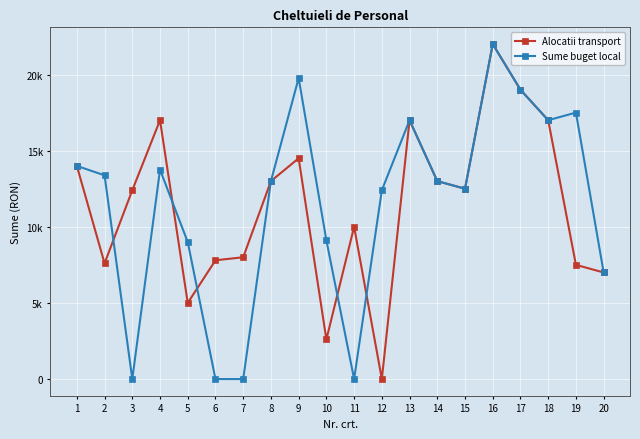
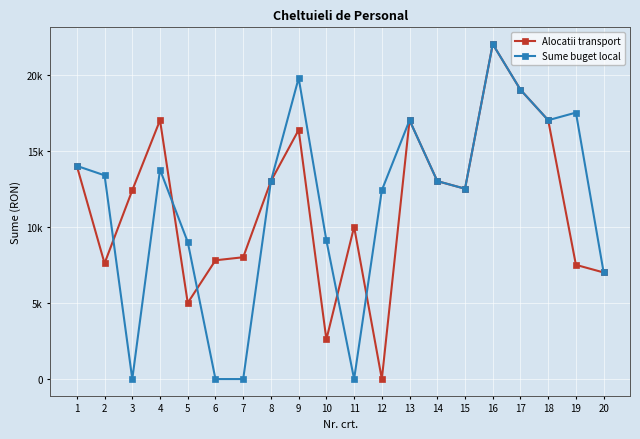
  {
    "Alocatii transport": {
      "2": 7600,
      "3": 12400,
      "4": 17000,
      "5": 5000,
      "6": 7800,
      "7": 8000,
-     "9": 14500,
+     "9": 16400,
      "10": 2600,
      "11": 10000,
      "12": 0,
      "19": 7500
    },
    "Sume buget local": {
      "2": 13400,
      "3": 0,
      "4": 13800,
      "5": 9000,
      "6": 0,
      "7": 0,
      "9": 19800,
      "10": 9100,
      "11": 0,
      "12": 12400,
      "19": 17500
    }
  }
